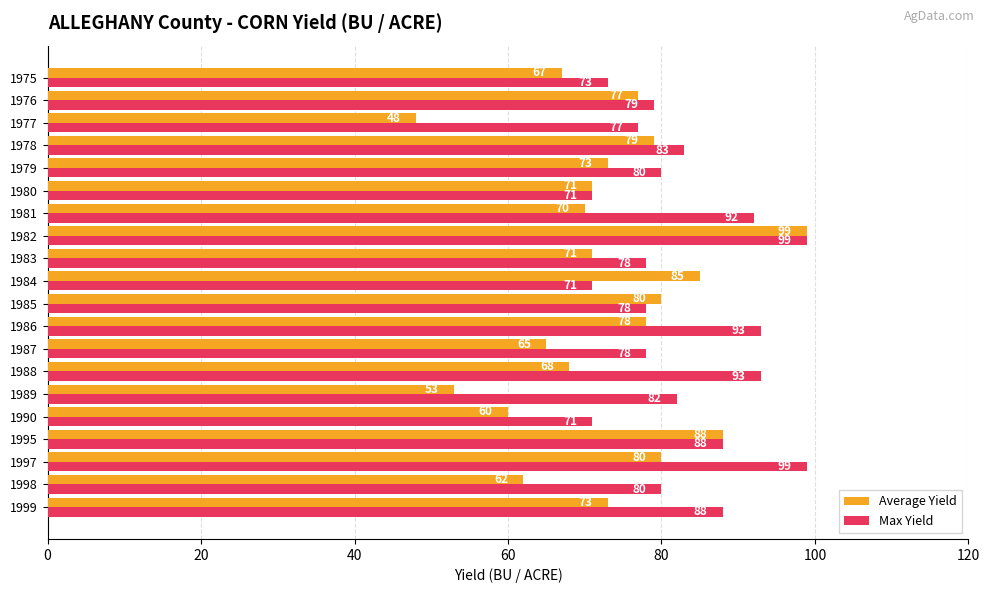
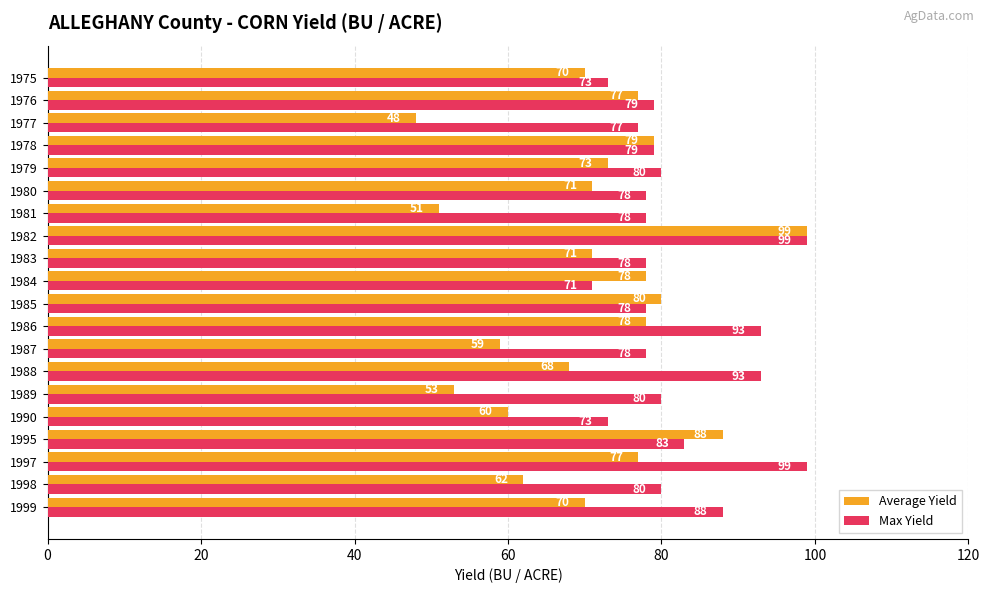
  {
    "Average Yield": {
-     "1975": 67,
+     "1975": 70,
      "1976": 77,
      "1977": 48,
      "1979": 73,
      "1980": 71,
-     "1981": 70,
+     "1981": 51,
      "1983": 71,
-     "1984": 85,
+     "1984": 78,
      "1985": 80,
      "1986": 78,
-     "1987": 65,
+     "1987": 59,
      "1988": 68,
      "1989": 53,
      "1990": 60,
      "1995": 88,
-     "1997": 80,
+     "1997": 77,
      "1998": 62,
-     "1999": 73
+     "1999": 70
    },
    "Max Yield": {
      "1975": 73,
      "1976": 79,
      "1977": 77,
-     "1978": 83,
+     "1978": 79,
      "1979": 80,
-     "1980": 71,
-     "1981": 92,
+     "1980": 78,
+     "1981": 78,
      "1983": 78,
      "1984": 71,
      "1985": 78,
      "1986": 93,
      "1987": 78,
      "1988": 93,
-     "1989": 82,
-     "1990": 71,
-     "1995": 88,
+     "1989": 80,
+     "1990": 73,
+     "1995": 83,
      "1997": 99,
      "1998": 80,
      "1999": 88
    }
  }
